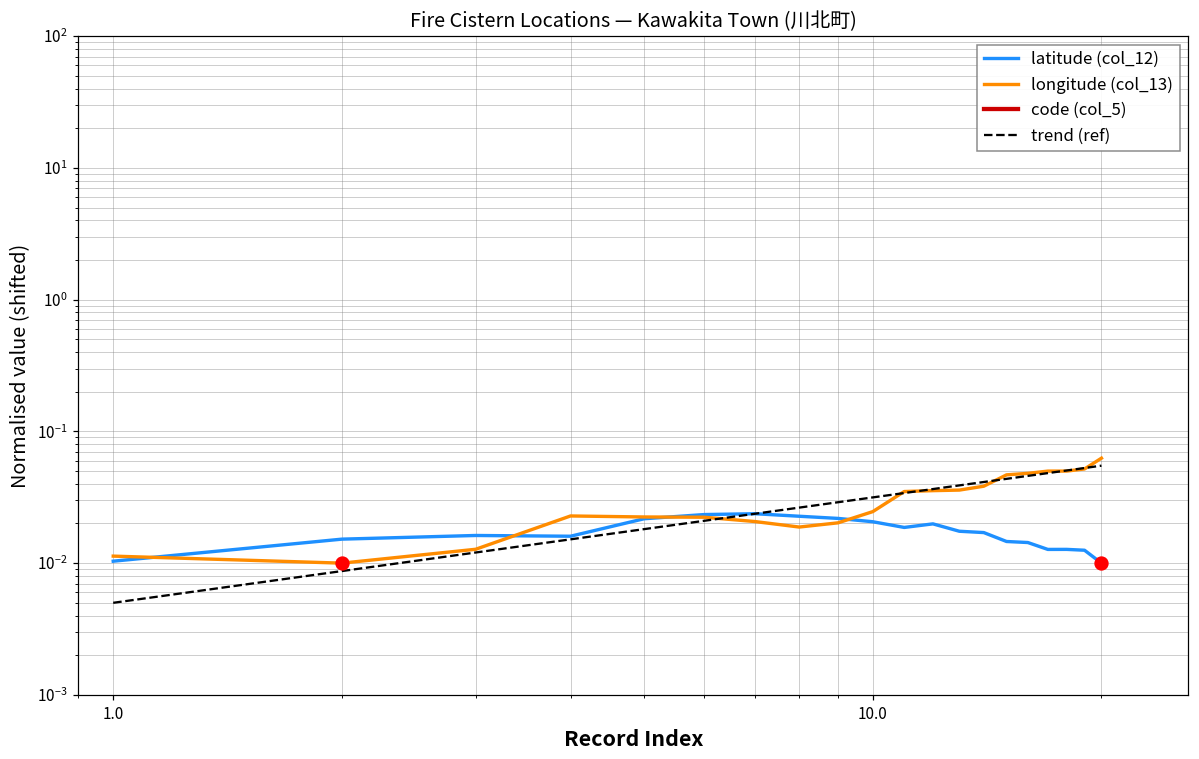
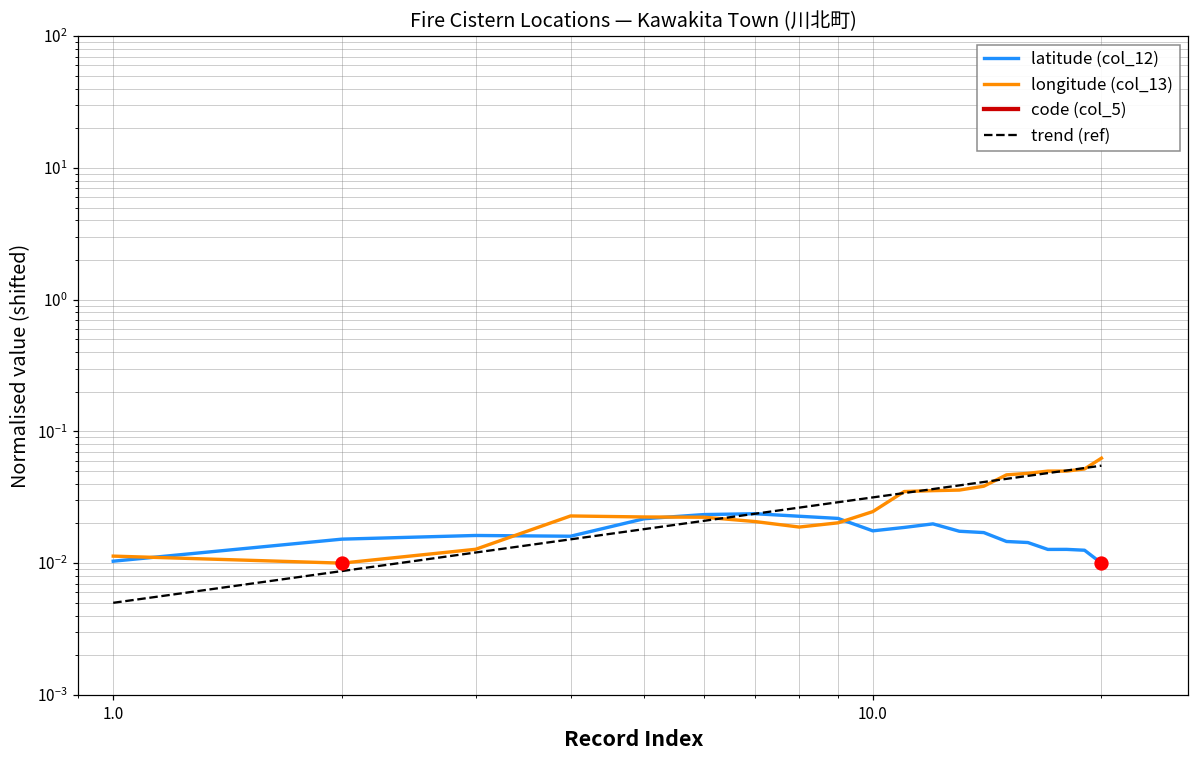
  {
    "latitude (col_12)": {
      "1.0": 0.010,
-     "10.0": 0.021
+     "10.0": 0.018
    },
    "longitude (col_13)": {
      "1.0": 0.011,
      "10.0": 0.025
    },
    "trend (ref)": {
      "1.0": 0.005,
      "10.0": 0.032
    }
  }
